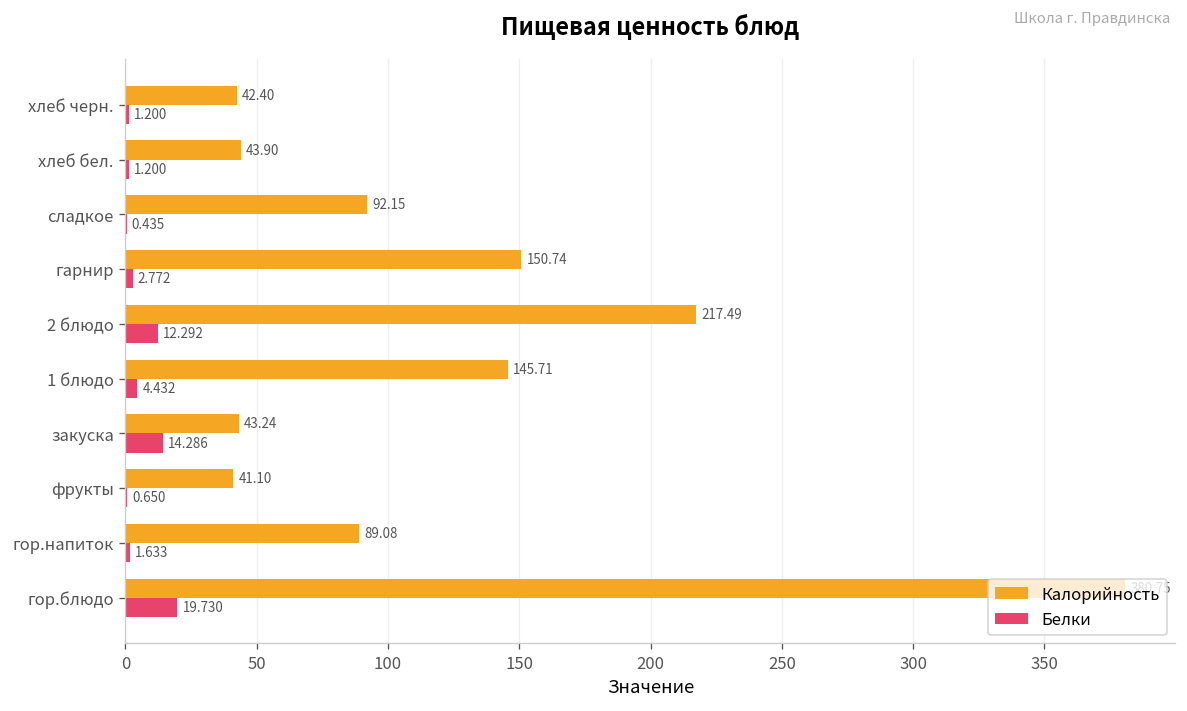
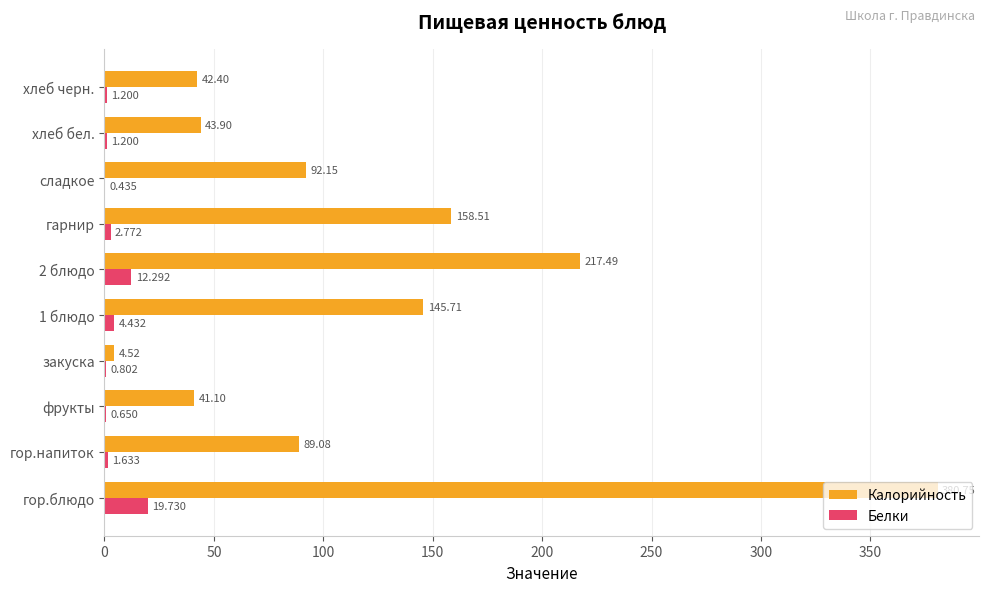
  {
    "Калорийность": {
      "хлеб черн.": 42.40,
      "хлеб бел.": 43.90,
      "сладкое": 92.15,
-     "гарнир": 150.74,
+     "гарнир": 158.51,
      "2 блюдо": 217.49,
      "1 блюдо": 145.71,
-     "закуска": 43.24,
+     "закуска": 4.52,
      "фрукты": 41.10,
      "гор.напиток": 89.08
    },
    "Белки": {
      "хлеб черн.": 1.200,
      "хлеб бел.": 1.200,
      "сладкое": 0.435,
      "гарнир": 2.772,
      "2 блюдо": 12.292,
      "1 блюдо": 4.432,
-     "закуска": 14.286,
+     "закуска": 0.802,
      "фрукты": 0.650,
      "гор.напиток": 1.633,
      "гор.блюдо": 19.730
    }
  }
